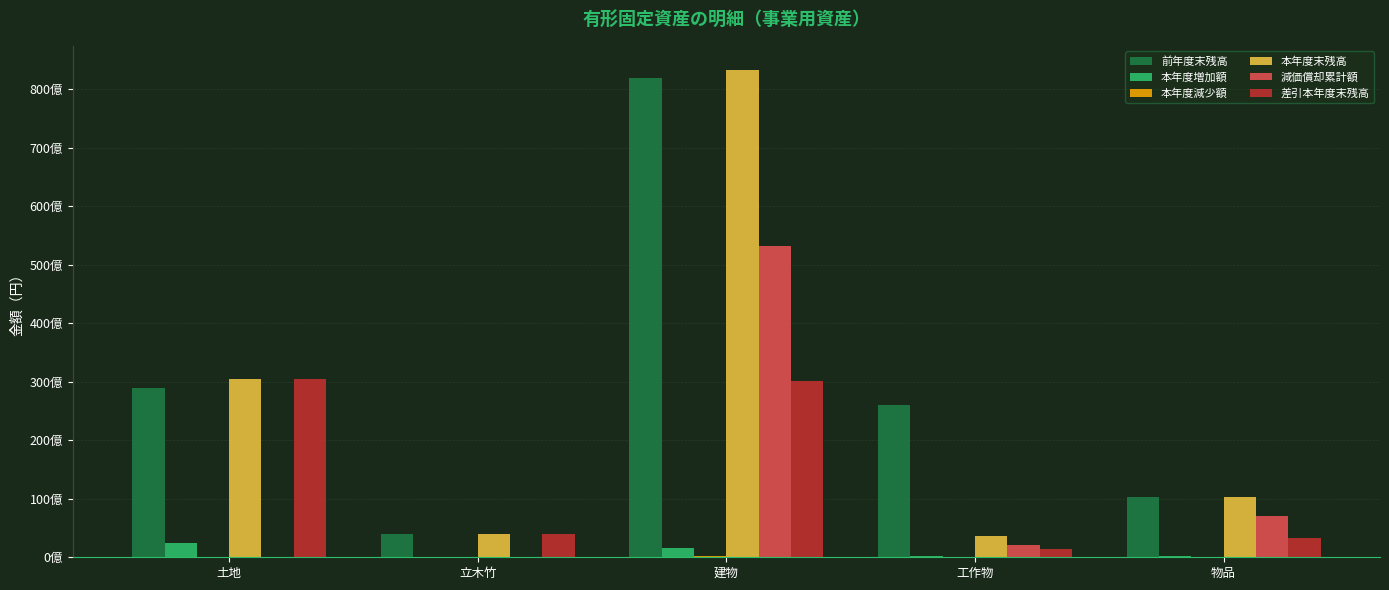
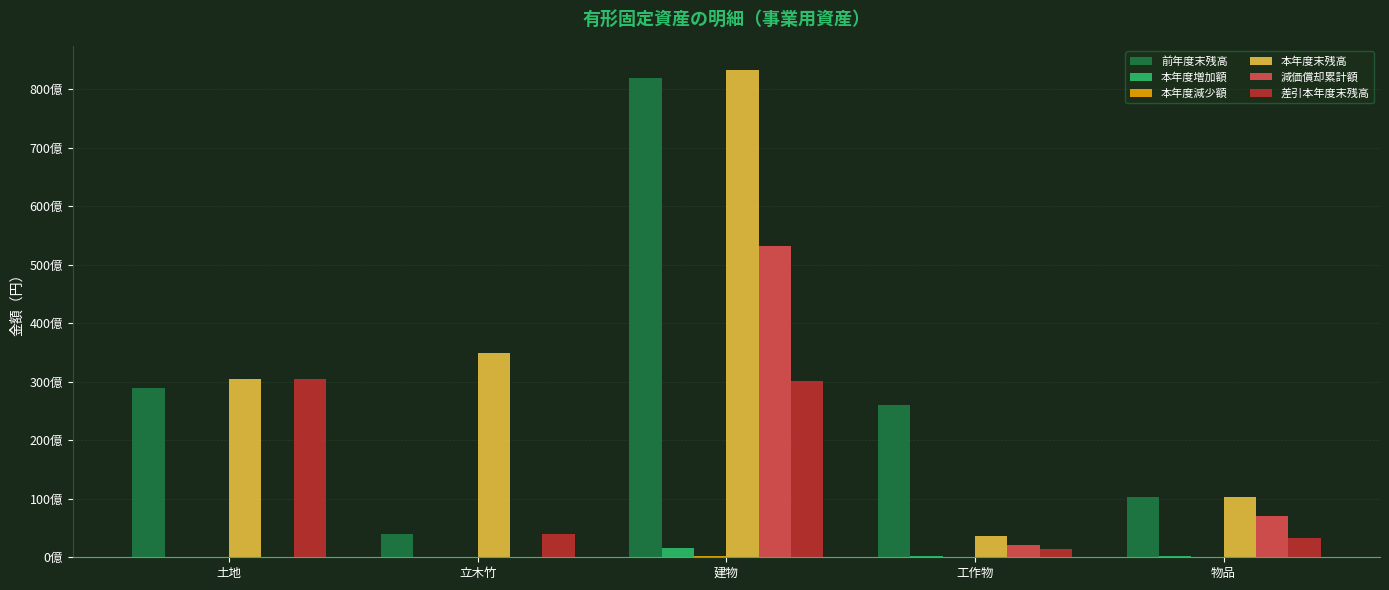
  {
    "前年度末残高": {
      "土地": "290億",
      "立木竹": "40億",
      "建物": "820億",
      "工作物": "260億",
      "物品": "100億"
    },
    "本年度増加額": {
-     "土地": "30億",
+     "土地": "0億",
      "建物": "20億"
    },
    "本年度末残高": {
      "土地": "300億",
-     "立木竹": "40億",
+     "立木竹": "350億",
      "建物": "830億",
      "工作物": "40億",
      "物品": "100億"
    }
  }
